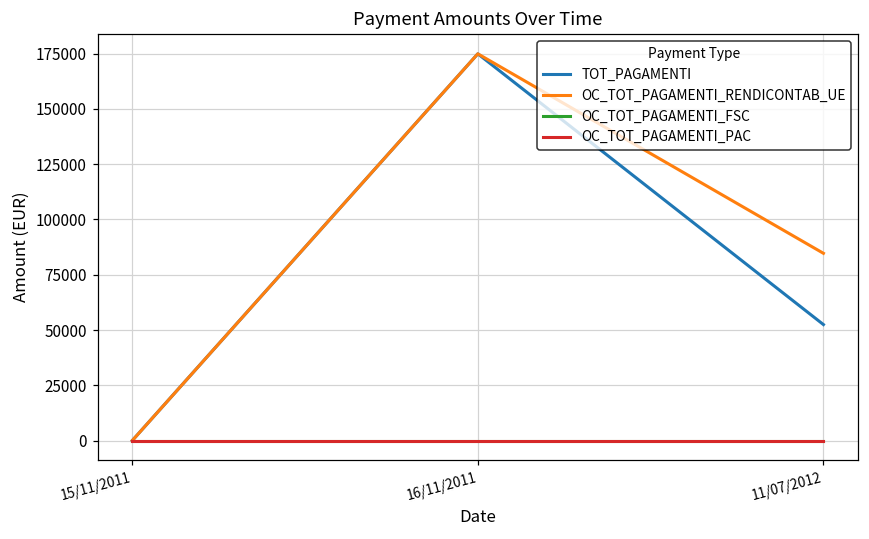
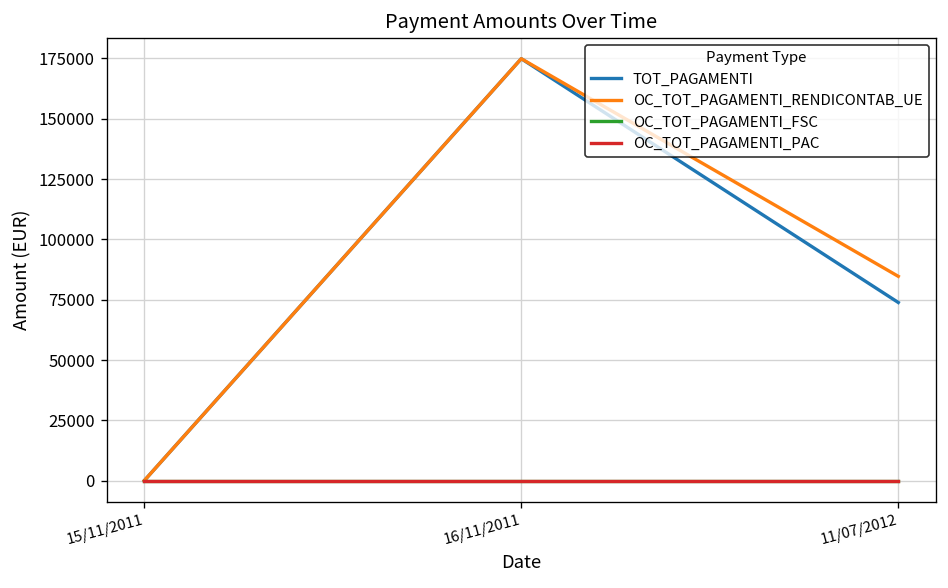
  {
    "TOT_PAGAMENTI": {
-     "11/07/2012": 52000
+     "11/07/2012": 74000
    },
    "OC_TOT_PAGAMENTI_RENDICONTAB_UE": {
      "11/07/2012": 85000
    },
    "OC_TOT_PAGAMENTI_PAC": {
      "16/11/2011": 0,
      "11/07/2012": 0
    }
  }
